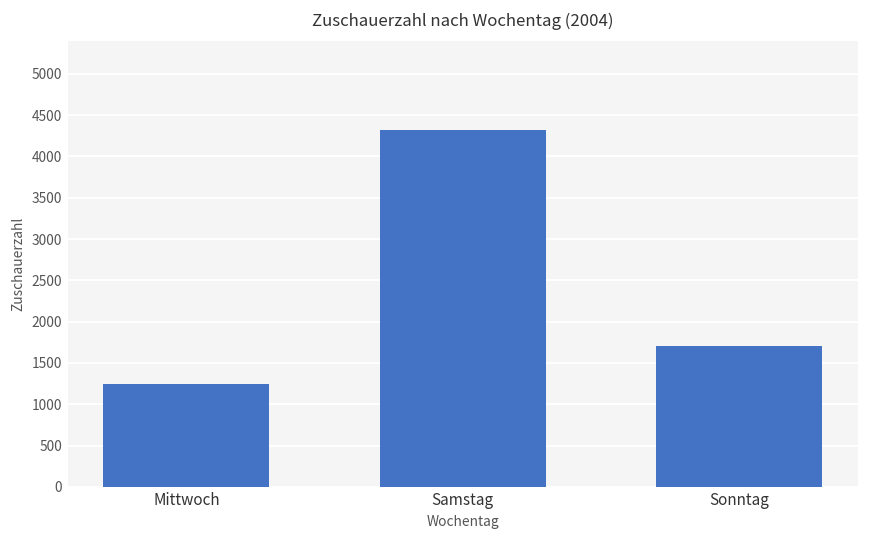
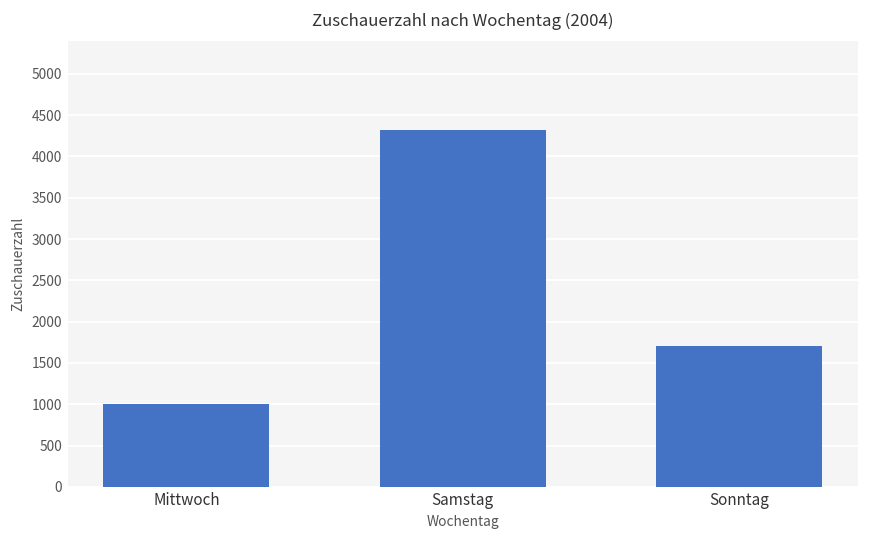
  {
-   "Mittwoch": 1200,
+   "Mittwoch": 1000,
    "Samstag": 4300,
    "Sonntag": 1700
  }
